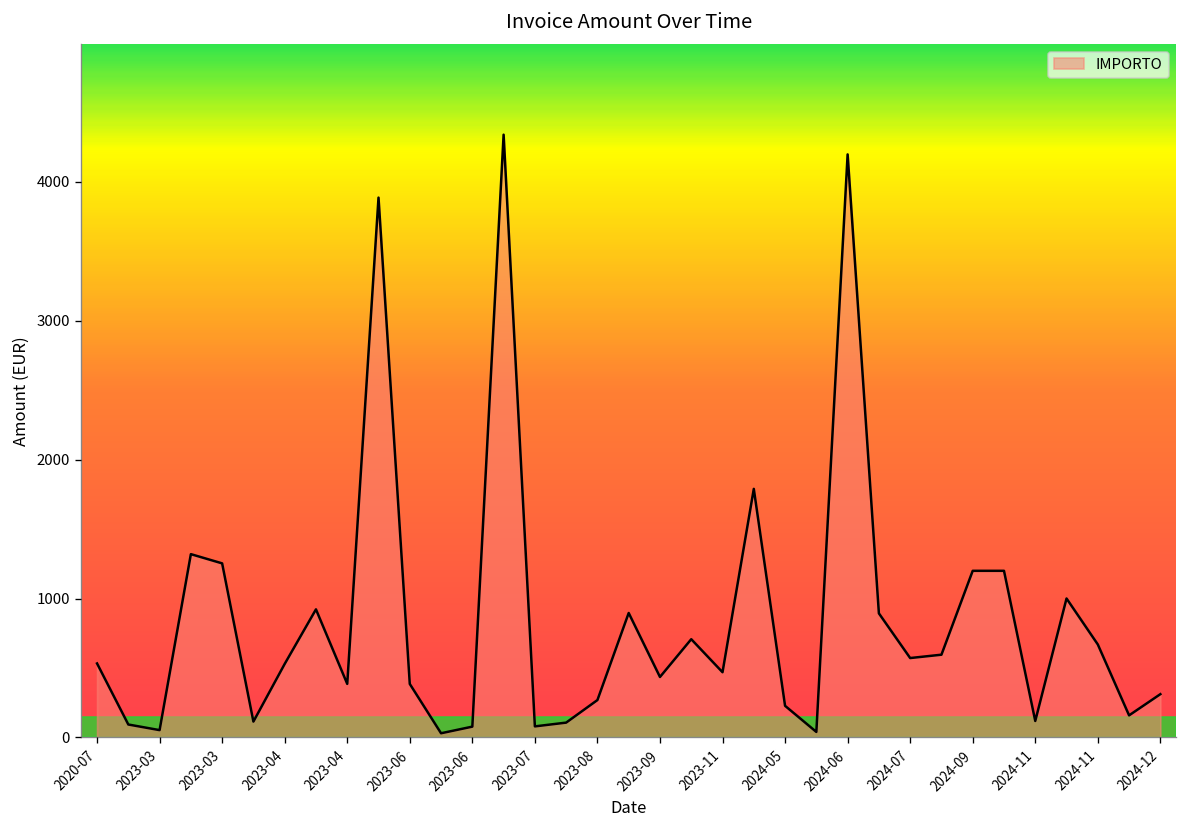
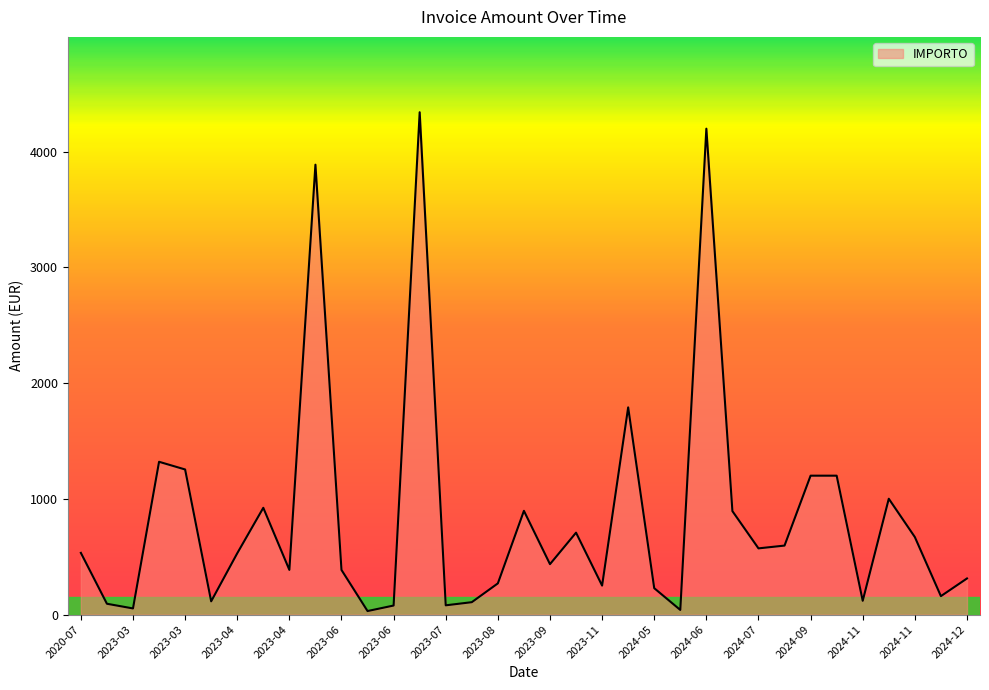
  {
    "2020-07": 530,
    "2023-08": 270,
-   "2023-11": 470,
+   "2023-11": 250,
    "2024-06": 4200,
    "2024-12": 310
  }
